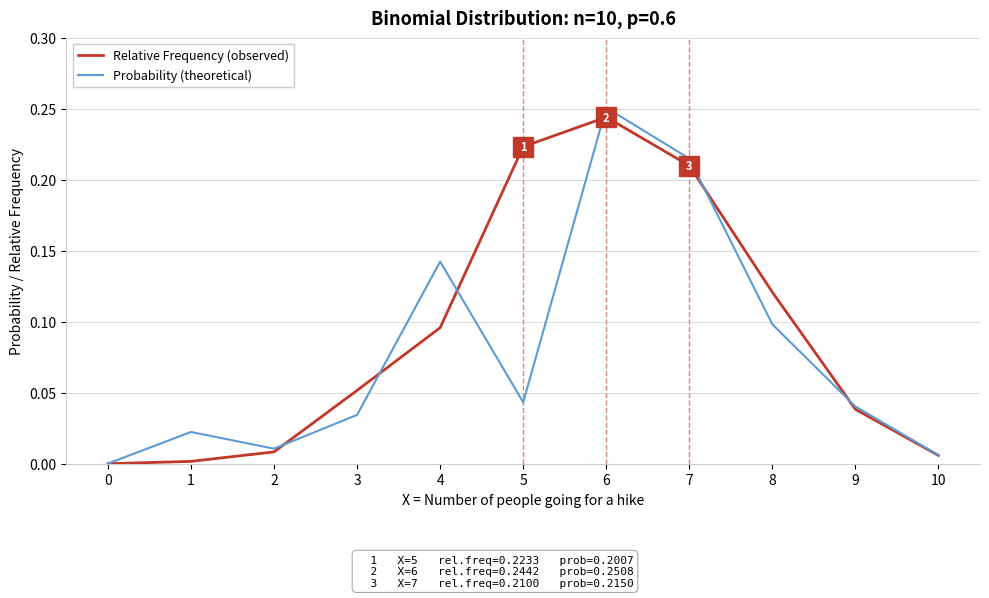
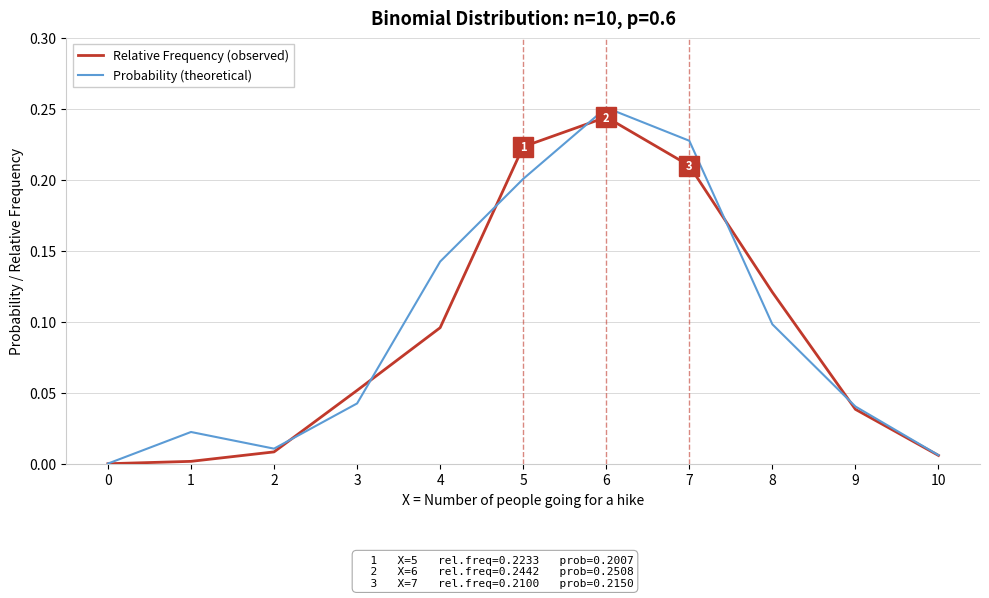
  {
    "Probability (theoretical)": {
      "1": 0.022,
      "2": 0.011,
-     "3": 0.034,
+     "3": 0.042,
      "4": 0.142,
-     "5": 0.043,
+     "5": 0.201,
      "6": 0.251,
-     "7": 0.215,
+     "7": 0.228,
      "8": 0.098,
      "9": 0.040
    }
  }
